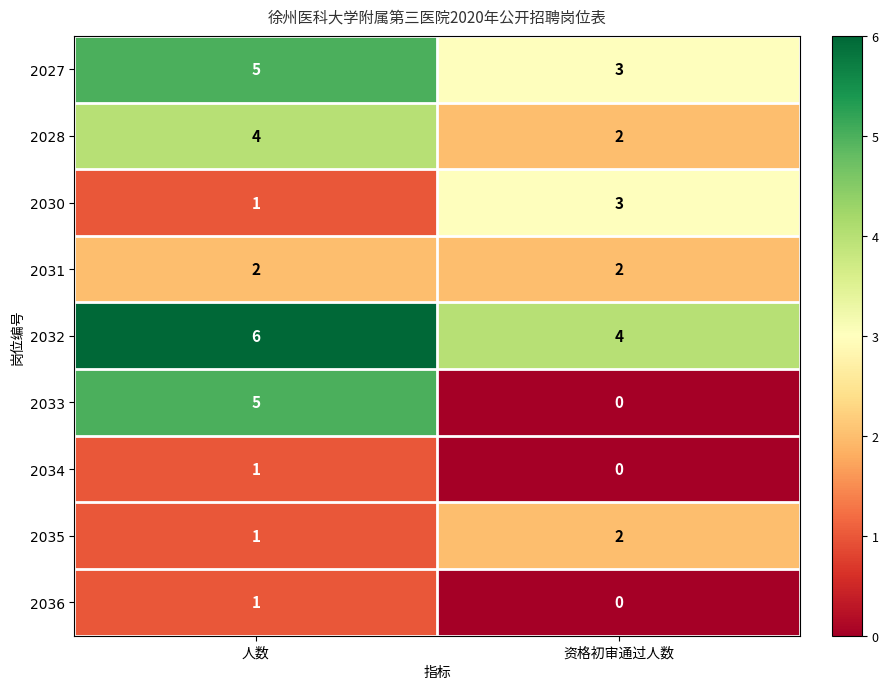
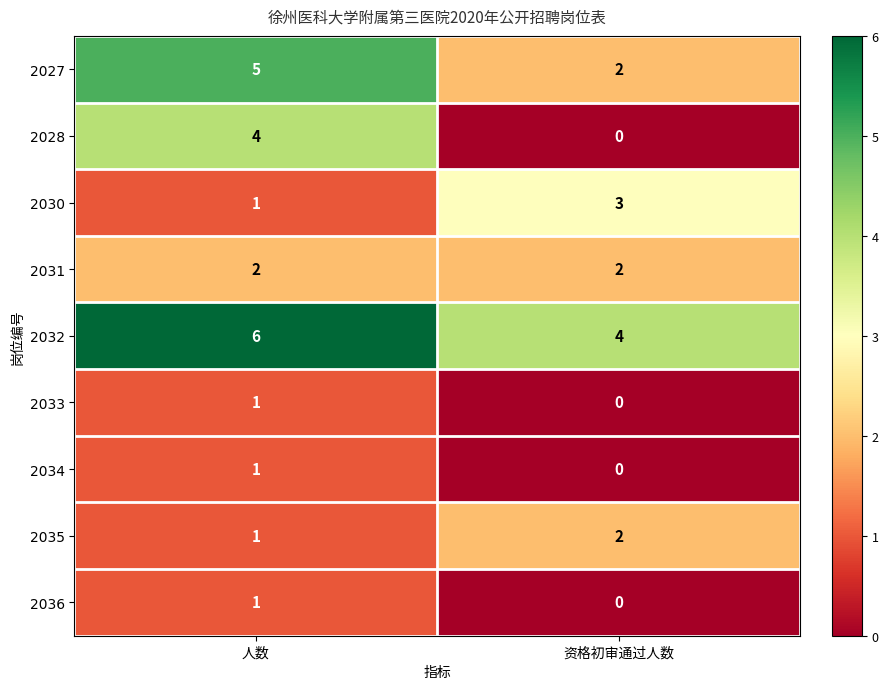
  {
    "2027": {
      "人数": 5,
-     "资格初审通过人数": 3
+     "资格初审通过人数": 2
    },
    "2028": {
      "人数": 4,
-     "资格初审通过人数": 2
+     "资格初审通过人数": 0
    },
    "2030": {
      "人数": 1,
      "资格初审通过人数": 3
    },
    "2031": {
      "人数": 2,
      "资格初审通过人数": 2
    },
    "2032": {
      "人数": 6,
      "资格初审通过人数": 4
    },
    "2033": {
-     "人数": 5,
+     "人数": 1,
      "资格初审通过人数": 0
    },
    "2034": {
      "人数": 1,
      "资格初审通过人数": 0
    },
    "2035": {
      "人数": 1,
      "资格初审通过人数": 2
    },
    "2036": {
      "人数": 1,
      "资格初审通过人数": 0
    }
  }
